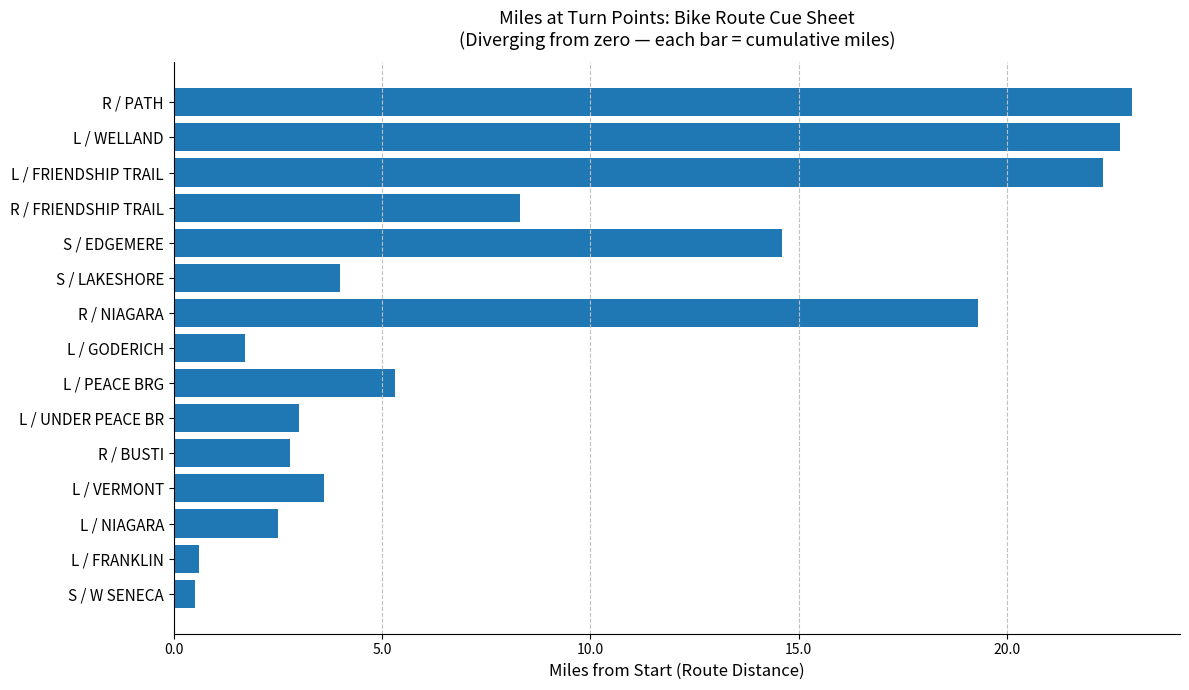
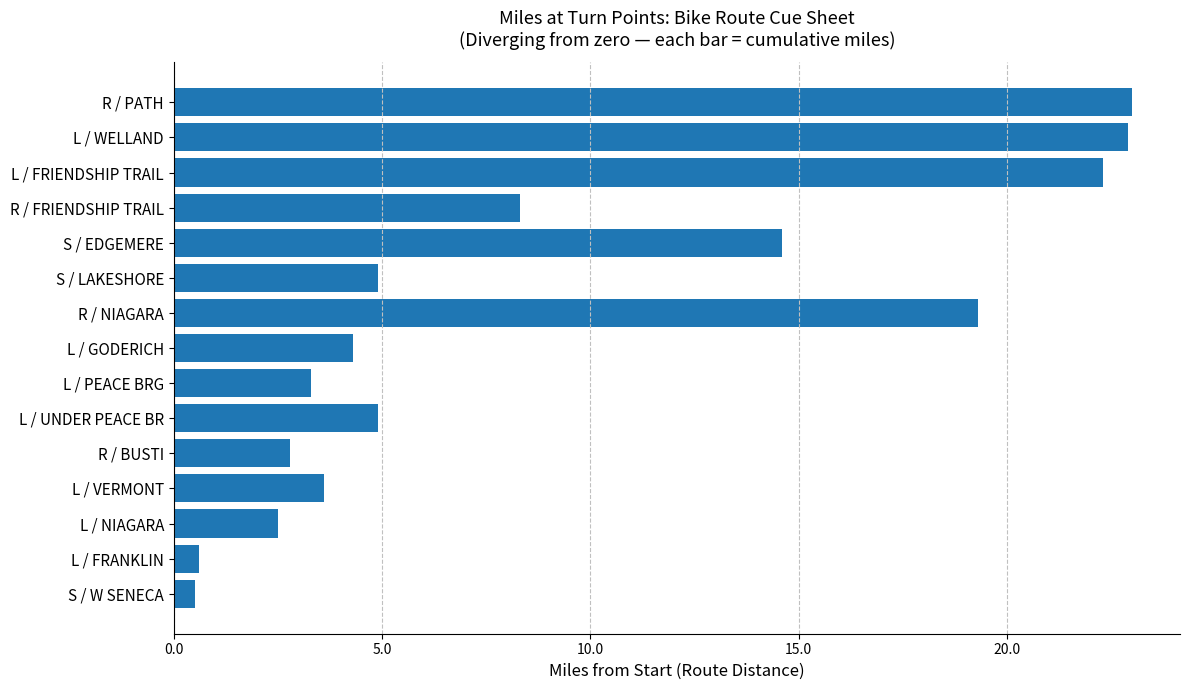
  {
    "R / PATH": 23.0,
-   "L / WELLAND": 22.7,
+   "L / WELLAND": 22.9,
    "L / FRIENDSHIP TRAIL": 22.3,
    "R / FRIENDSHIP TRAIL": 8.3,
    "S / EDGEMERE": 14.6,
-   "S / LAKESHORE": 4.0,
+   "S / LAKESHORE": 4.9,
    "R / NIAGARA": 19.3,
-   "L / GODERICH": 1.7,
-   "L / PEACE BRG": 5.3,
-   "L / UNDER PEACE BR": 3.0,
+   "L / GODERICH": 4.3,
+   "L / PEACE BRG": 3.3,
+   "L / UNDER PEACE BR": 4.9,
    "R / BUSTI": 2.8,
    "L / VERMONT": 3.6,
    "L / NIAGARA": 2.5,
    "L / FRANKLIN": 0.6,
    "S / W SENECA": 0.5
  }
